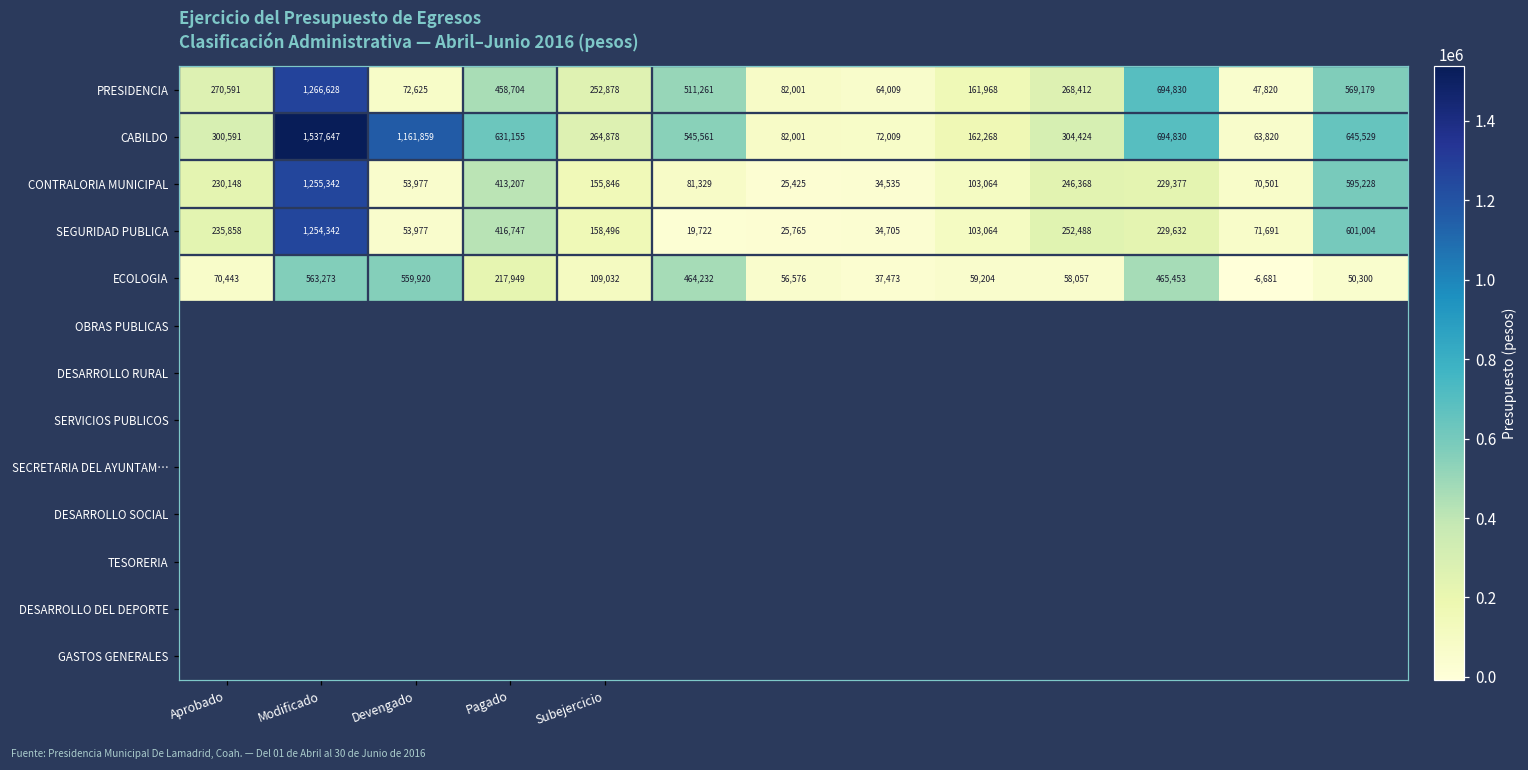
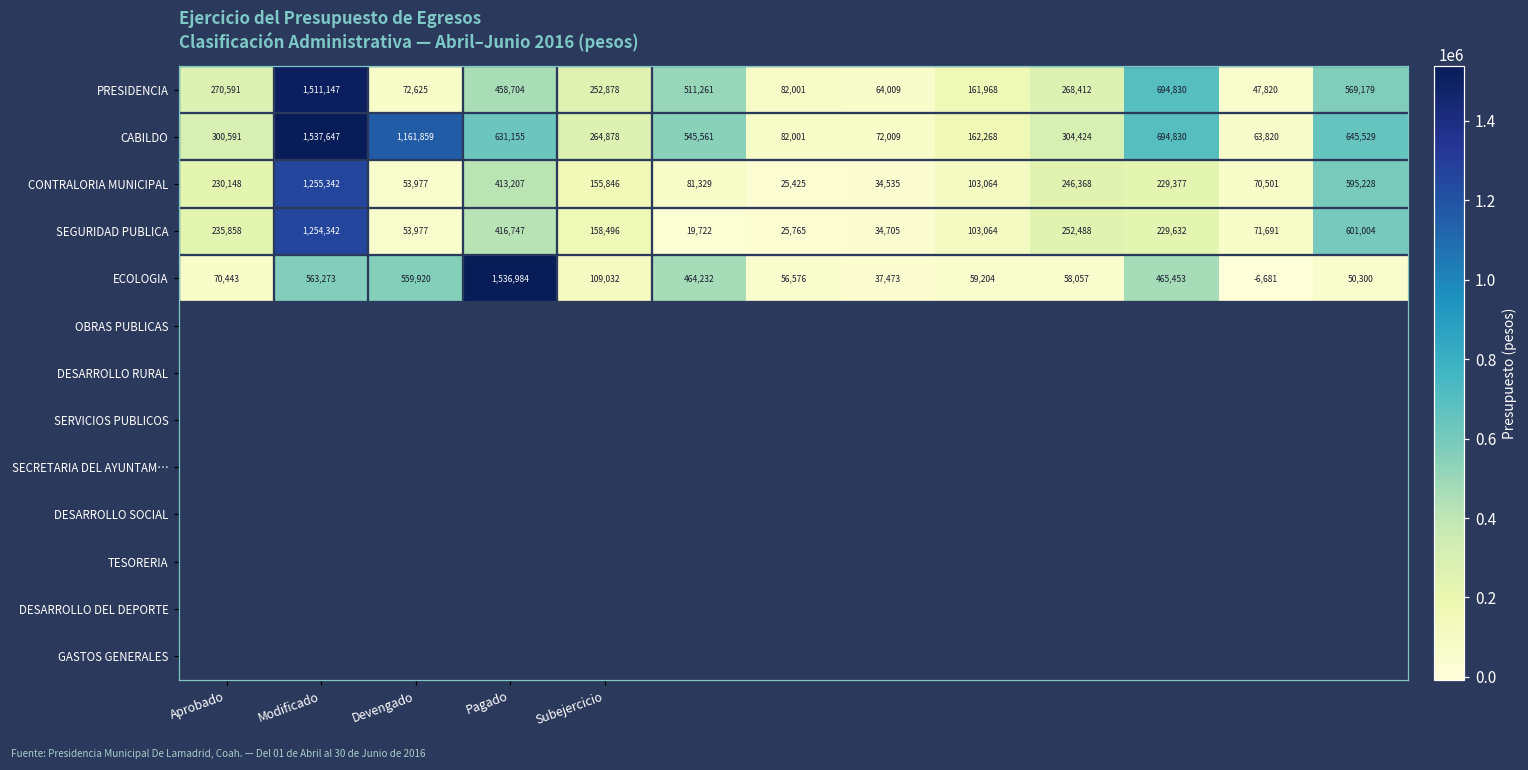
  {
    "PRESIDENCIA": {
      "Aprobado": "270,591",
-     "Modificado": "1,266,628",
+     "Modificado": "1,511,147",
      "Devengado": "72,625",
      "Pagado": "458,704",
      "Subejercicio": "252,878"
    },
    "CABILDO": {
      "Aprobado": "300,591",
      "Modificado": "1,537,647",
      "Devengado": "1,161,859",
      "Pagado": "631,155",
      "Subejercicio": "264,878"
    },
    "CONTRALORIA MUNICIPAL": {
      "Aprobado": "230,148",
      "Modificado": "1,255,342",
      "Devengado": "53,977",
      "Pagado": "413,207",
      "Subejercicio": "155,846"
    },
    "SEGURIDAD PUBLICA": {
      "Aprobado": "235,858",
      "Modificado": "1,254,342",
      "Devengado": "53,977",
      "Pagado": "416,747",
      "Subejercicio": "158,496"
    },
    "ECOLOGIA": {
      "Aprobado": "70,443",
      "Modificado": "563,273",
      "Devengado": "559,920",
-     "Pagado": "217,949",
+     "Pagado": "1,536,984",
      "Subejercicio": "109,032"
    }
  }
